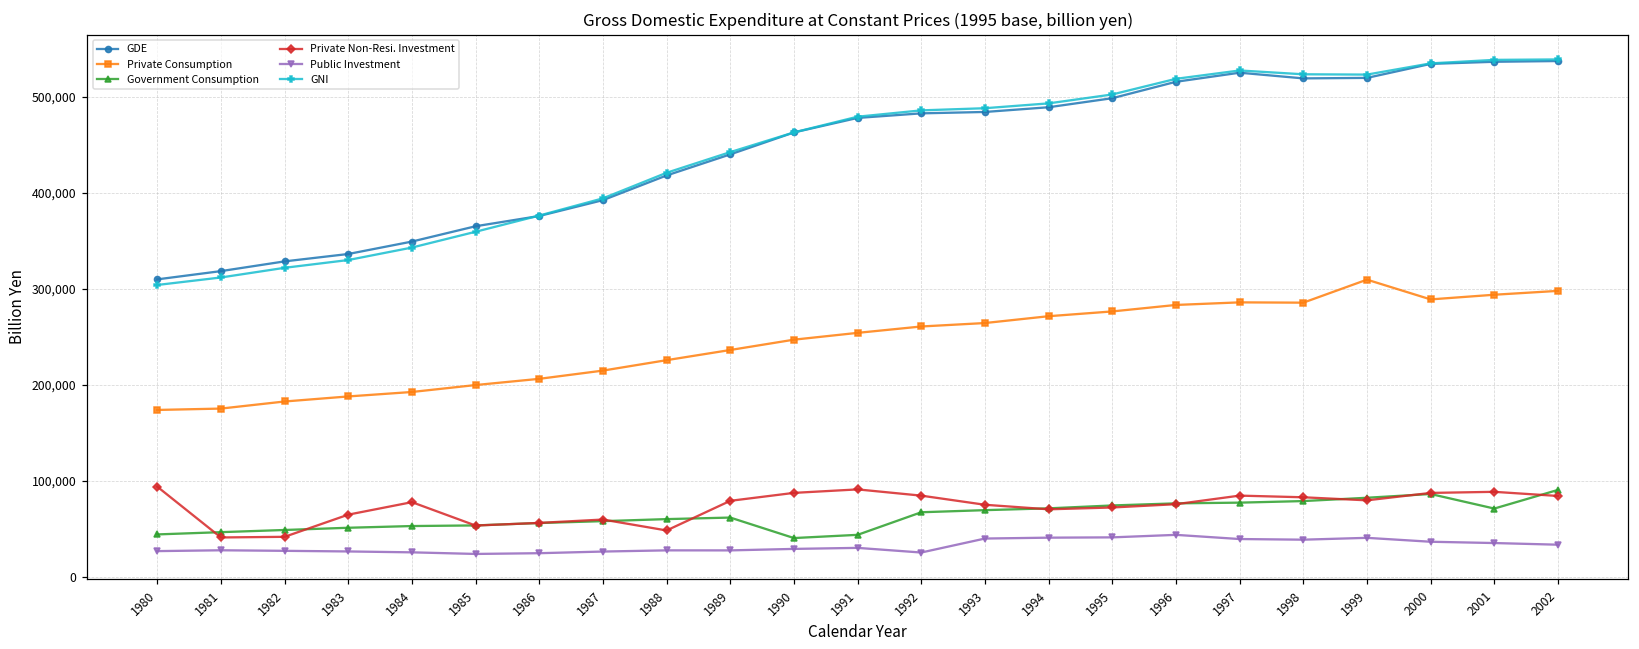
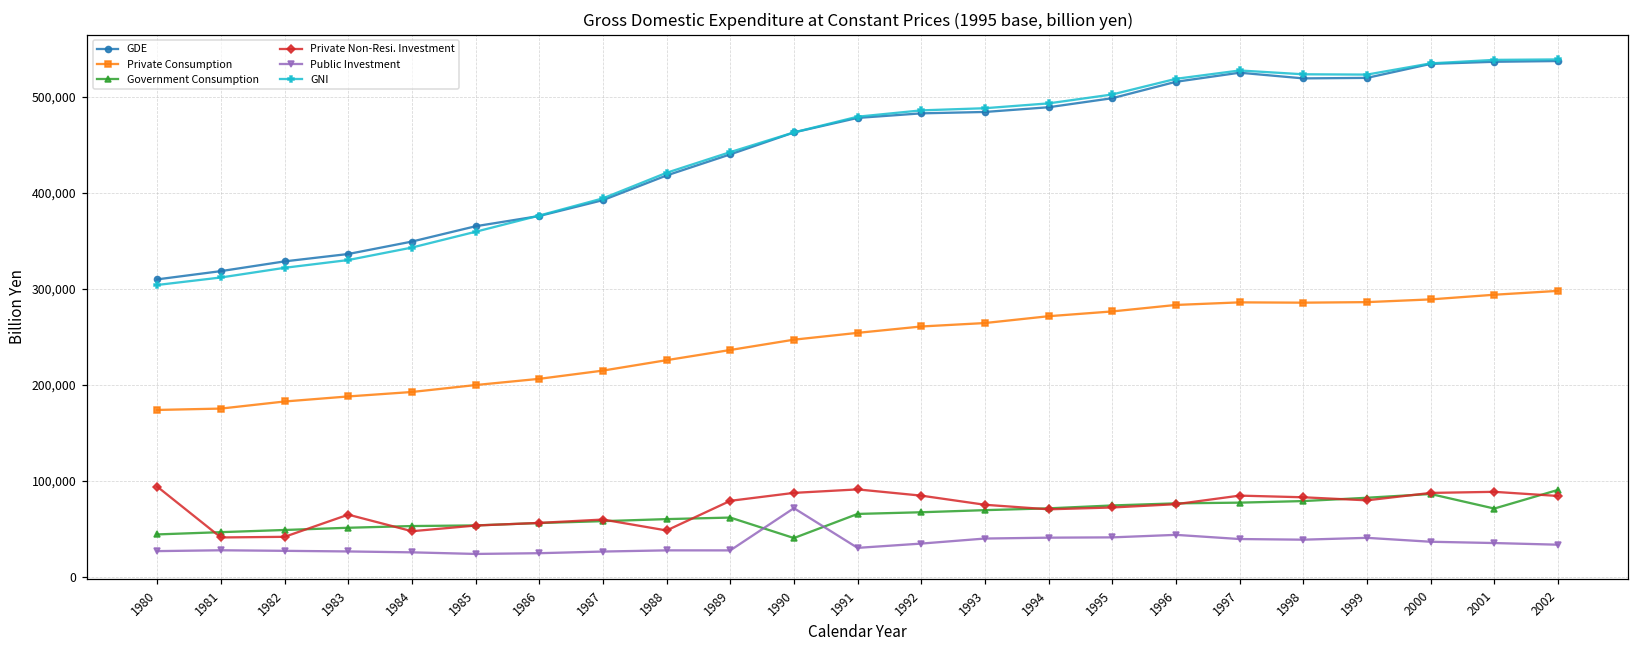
  {
    "GDE": {
      "1980": "310,000",
      "1981": "320,000",
      "1982": "330,000",
      "1983": "340,000",
      "1984": "350,000",
      "1985": "370,000",
      "1992": "480,000",
      "1993": "480,000",
      "1994": "490,000",
      "1995": "500,000",
      "1996": "520,000",
      "1998": "520,000",
      "1999": "520,000"
    },
    "Private Consumption": {
      "1980": "170,000",
      "1981": "180,000",
      "1982": "180,000",
      "1983": "190,000",
      "1984": "190,000",
      "1985": "200,000",
      "1986": "210,000",
      "1987": "220,000",
      "1988": "230,000",
      "1989": "240,000",
      "1990": "250,000",
      "1991": "250,000",
      "1992": "260,000",
      "1993": "260,000",
      "1994": "270,000",
      "1995": "280,000",
      "1996": "280,000",
      "1997": "290,000",
      "1998": "290,000",
-     "1999": "310,000",
+     "1999": "290,000",
      "2000": "290,000",
      "2001": "290,000",
      "2002": "300,000"
    },
    "Government Consumption": {
      "1980": "40,000",
      "1981": "50,000",
      "1982": "50,000",
      "1983": "50,000",
      "1984": "50,000",
      "1988": "60,000",
      "1989": "60,000",
      "1990": "40,000",
-     "1991": "40,000",
+     "1991": "70,000",
      "1992": "70,000",
      "1993": "70,000",
      "1997": "80,000",
      "1998": "80,000",
      "2001": "70,000",
      "2002": "90,000"
    },
    "Private Non-Resi. Investment": {
      "1980": "90,000",
      "1981": "40,000",
      "1982": "40,000",
      "1983": "70,000",
-     "1984": "80,000",
+     "1984": "50,000",
      "1988": "50,000",
      "1989": "80,000",
      "1990": "90,000",
      "1991": "90,000",
      "1992": "80,000",
      "1993": "80,000",
      "1997": "80,000",
      "1998": "80,000",
      "2001": "90,000",
      "2002": "80,000"
    },
    "Public Investment": {
      "1980": "30,000",
      "1981": "30,000",
      "1982": "30,000",
      "1983": "30,000",
      "1984": "30,000",
      "1985": "20,000",
      "1986": "20,000",
      "1987": "30,000",
      "1988": "30,000",
      "1989": "30,000",
-     "1990": "30,000",
+     "1990": "70,000",
      "1991": "30,000",
-     "1992": "26,000",
+     "1992": "35,000",
      "1993": "40,000",
      "1994": "40,000",
      "1995": "40,000",
      "1996": "40,000",
      "1997": "40,000",
      "1998": "40,000",
      "1999": "40,000",
      "2000": "40,000",
      "2001": "40,000",
      "2002": "30,000"
    },
    "GNI": {
      "1980": "300,000",
      "1981": "310,000",
      "1982": "320,000",
      "1983": "330,000",
      "1984": "340,000",
      "1985": "360,000",
      "1992": "490,000",
      "1993": "490,000",
      "1994": "490,000",
      "1995": "500,000",
      "1996": "520,000",
      "1998": "520,000",
      "1999": "520,000"
    }
  }
